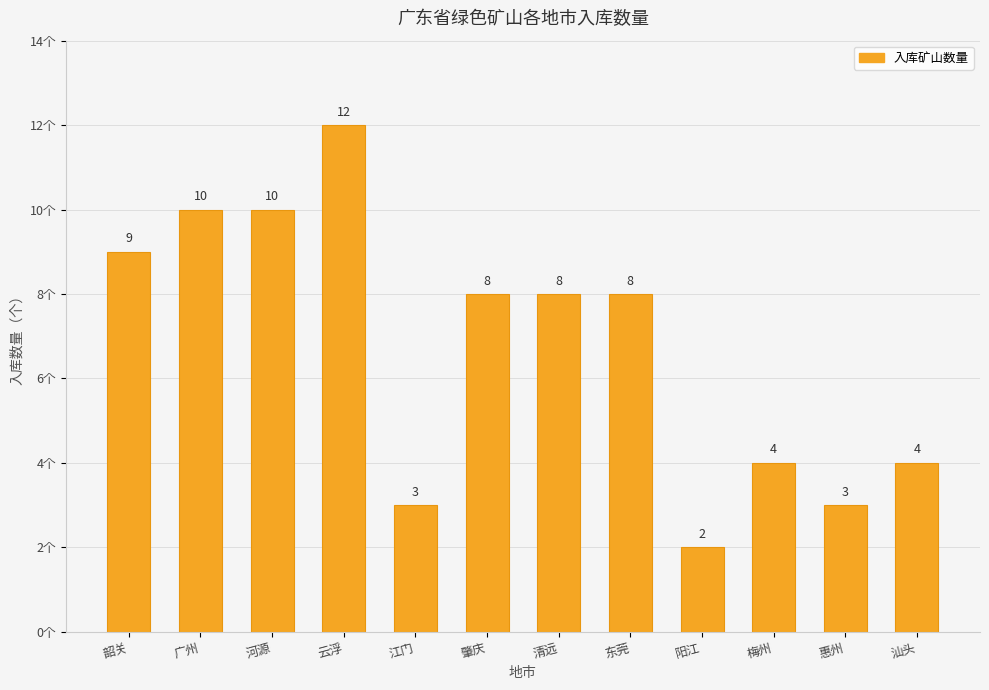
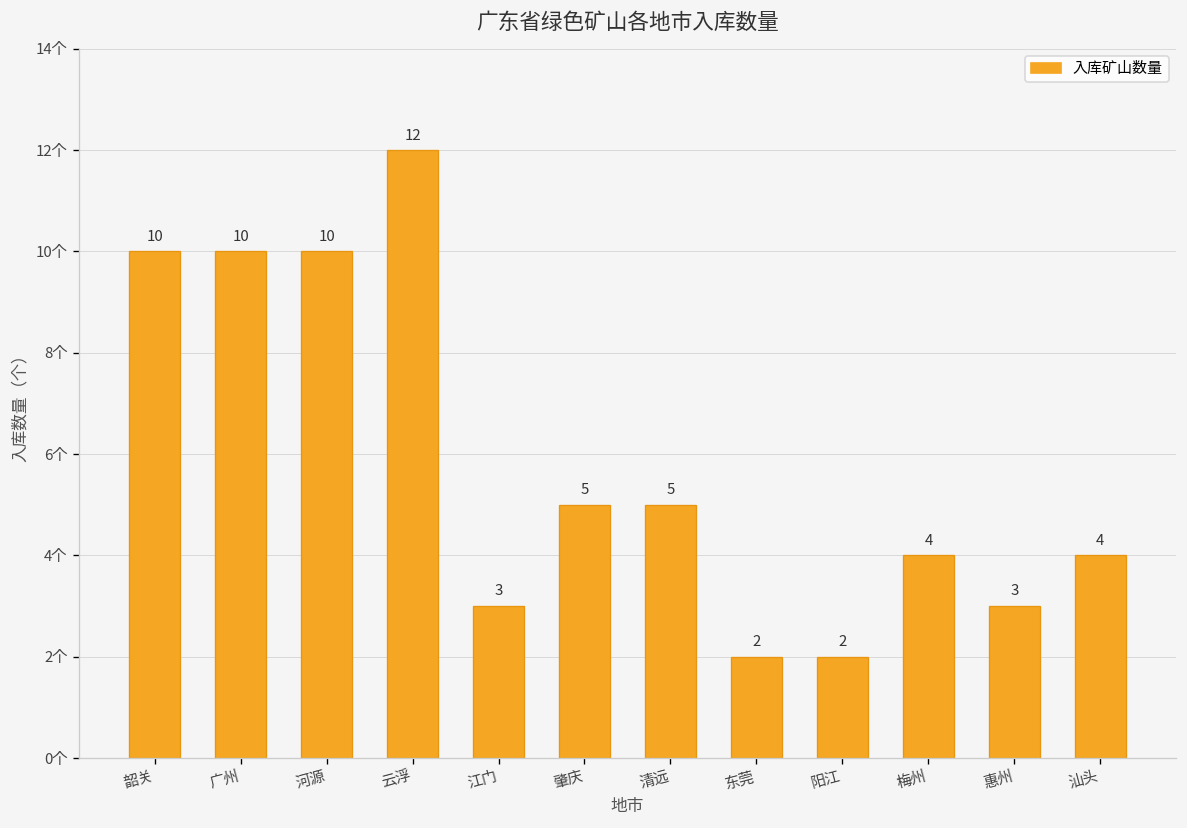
  {
-   "韶关": 9,
+   "韶关": 10,
    "广州": 10,
    "河源": 10,
    "云浮": 12,
    "江门": 3,
-   "肇庆": 8,
-   "清远": 8,
-   "东莞": 8,
+   "肇庆": 5,
+   "清远": 5,
+   "东莞": 2,
    "阳江": 2,
    "梅州": 4,
    "惠州": 3,
    "汕头": 4
  }
